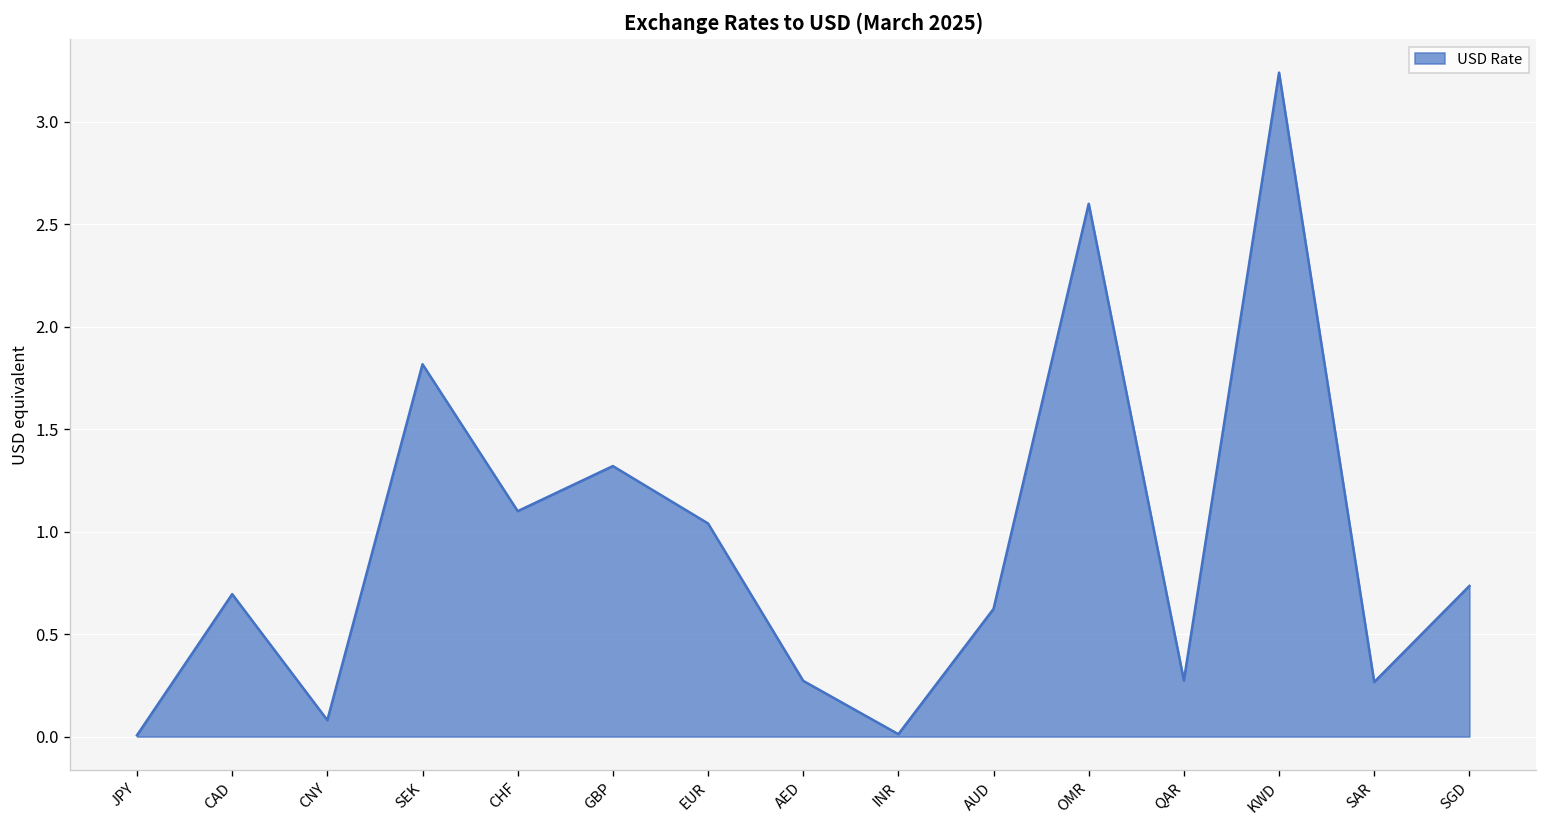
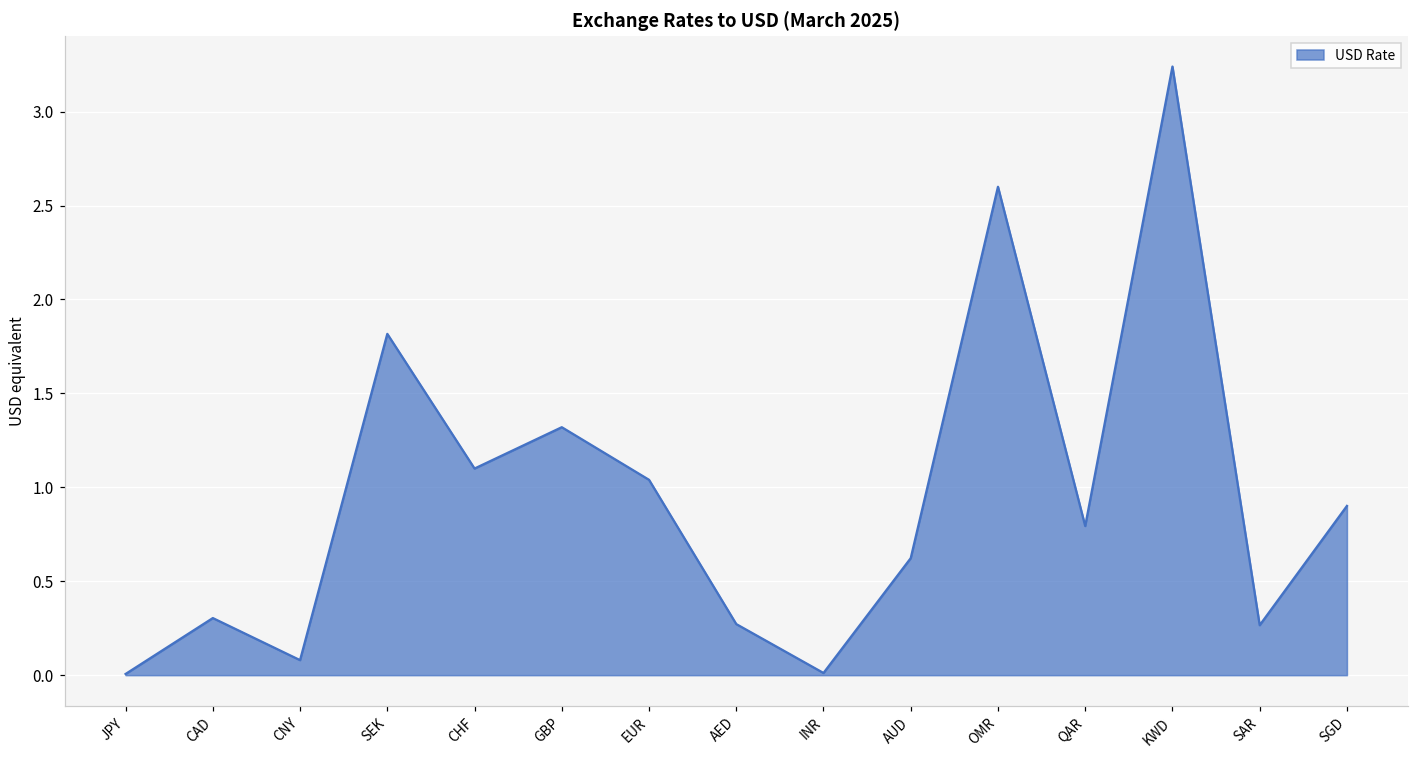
  {
    "JPY": 0.01,
-   "CAD": 0.70,
+   "CAD": 0.30,
    "CNY": 0.08,
    "SEK": 1.82,
    "CHF": 1.10,
    "GBP": 1.32,
    "EUR": 1.04,
    "AED": 0.27,
    "INR": 0.01,
    "AUD": 0.62,
    "OMR": 2.60,
-   "QAR": 0.27,
+   "QAR": 0.79,
    "KWD": 3.24,
    "SAR": 0.27,
-   "SGD": 0.74
+   "SGD": 0.90
  }
